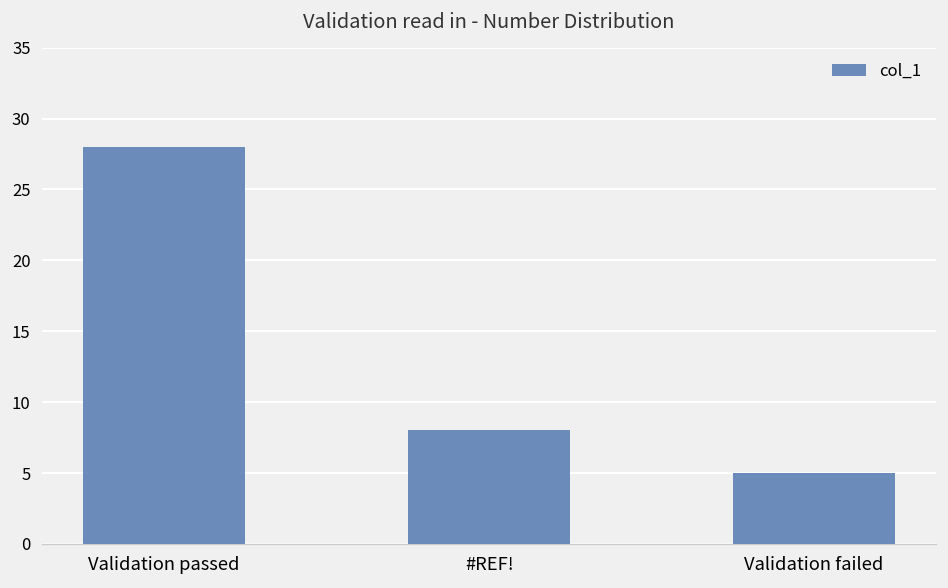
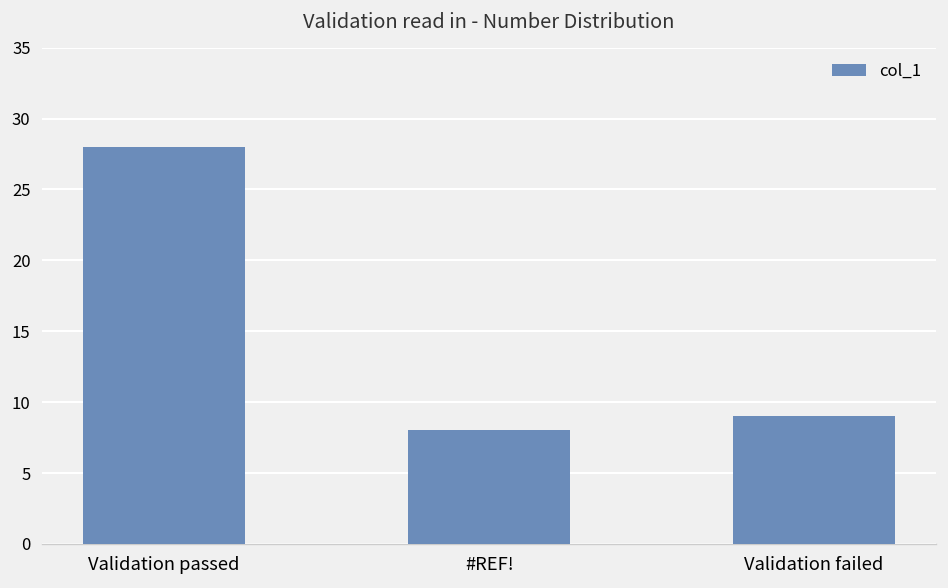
  {
    "Validation passed": 28,
    "#REF!": 8,
-   "Validation failed": 5
+   "Validation failed": 9
  }
